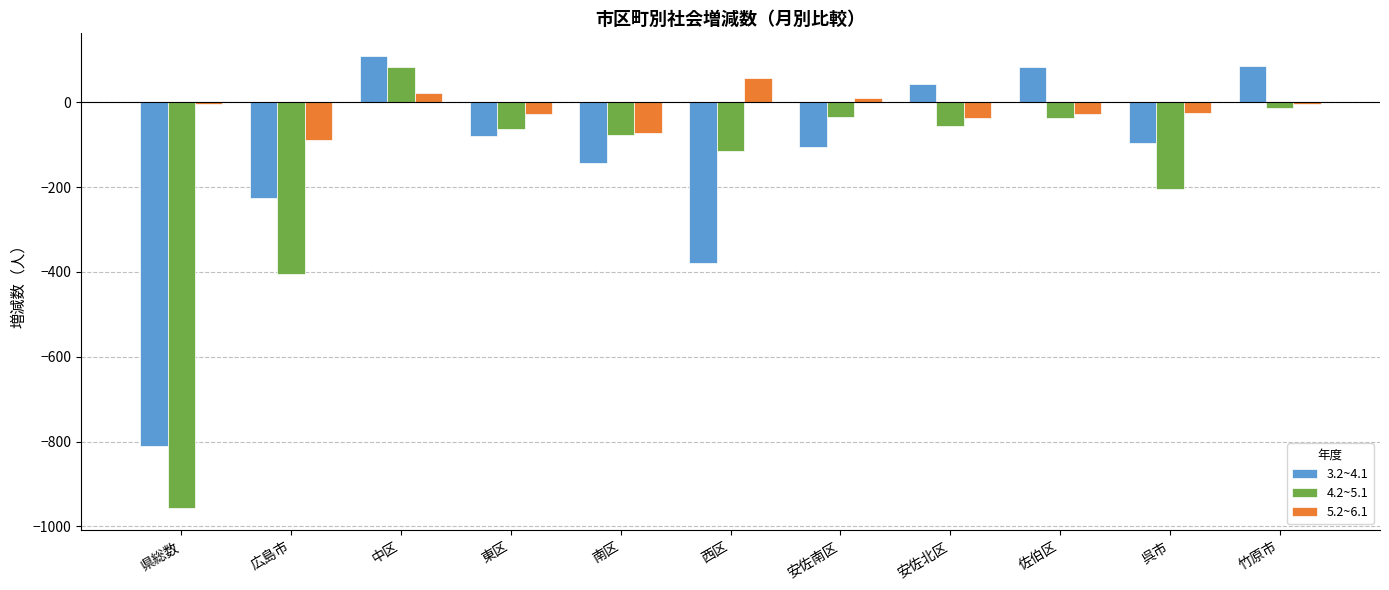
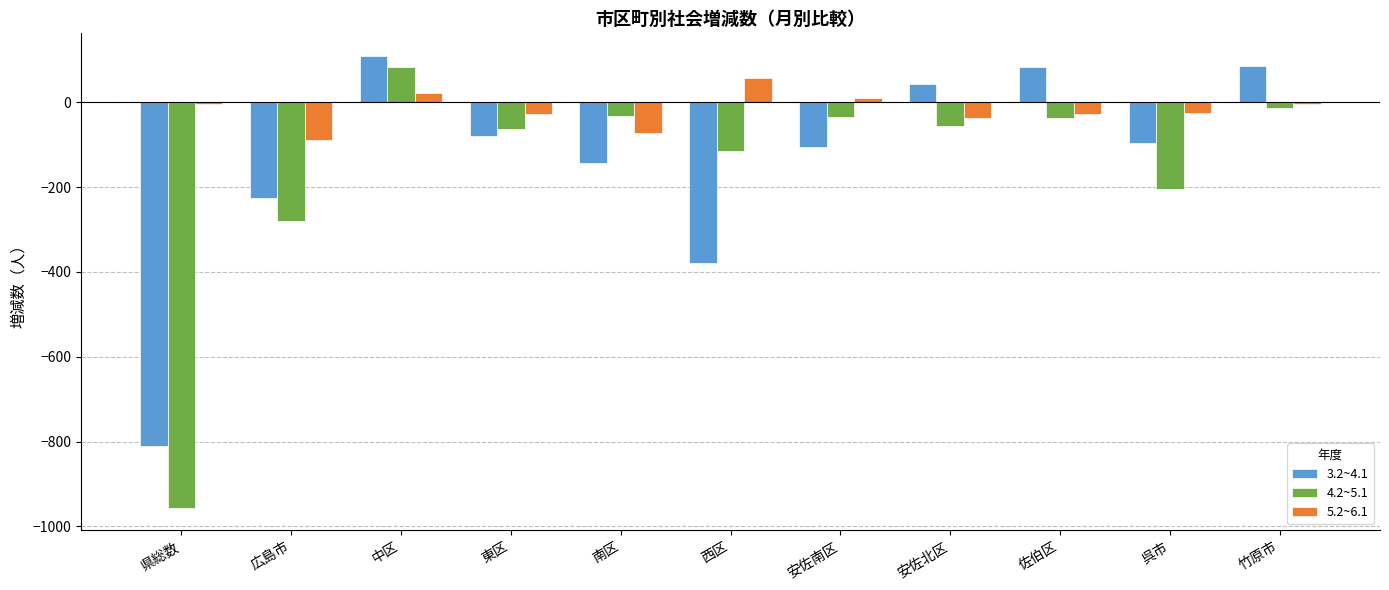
  {
    "3.2~4.1": {
      "県総数": -810,
      "広島市": -230,
      "中区": 110,
      "東区": -80,
      "南区": -140,
      "西区": -380,
      "安佐南区": -110,
      "安佐北区": 40,
      "佐伯区": 80,
      "呉市": -100,
      "竹原市": 90
    },
    "4.2~5.1": {
      "県総数": -960,
-     "広島市": -410,
+     "広島市": -280,
      "中区": 80,
      "東区": -60,
-     "南区": -80,
+     "南区": -30,
      "西区": -120,
      "安佐南区": -40,
      "安佐北区": -60,
      "佐伯区": -40,
      "呉市": -210,
      "竹原市": -10
    },
    "5.2~6.1": {
      "広島市": -90,
      "中区": 20,
      "東区": -30,
      "南区": -70,
      "西区": 60,
      "安佐南区": 10,
      "安佐北区": -40,
      "佐伯区": -30,
      "呉市": -30
    }
  }
